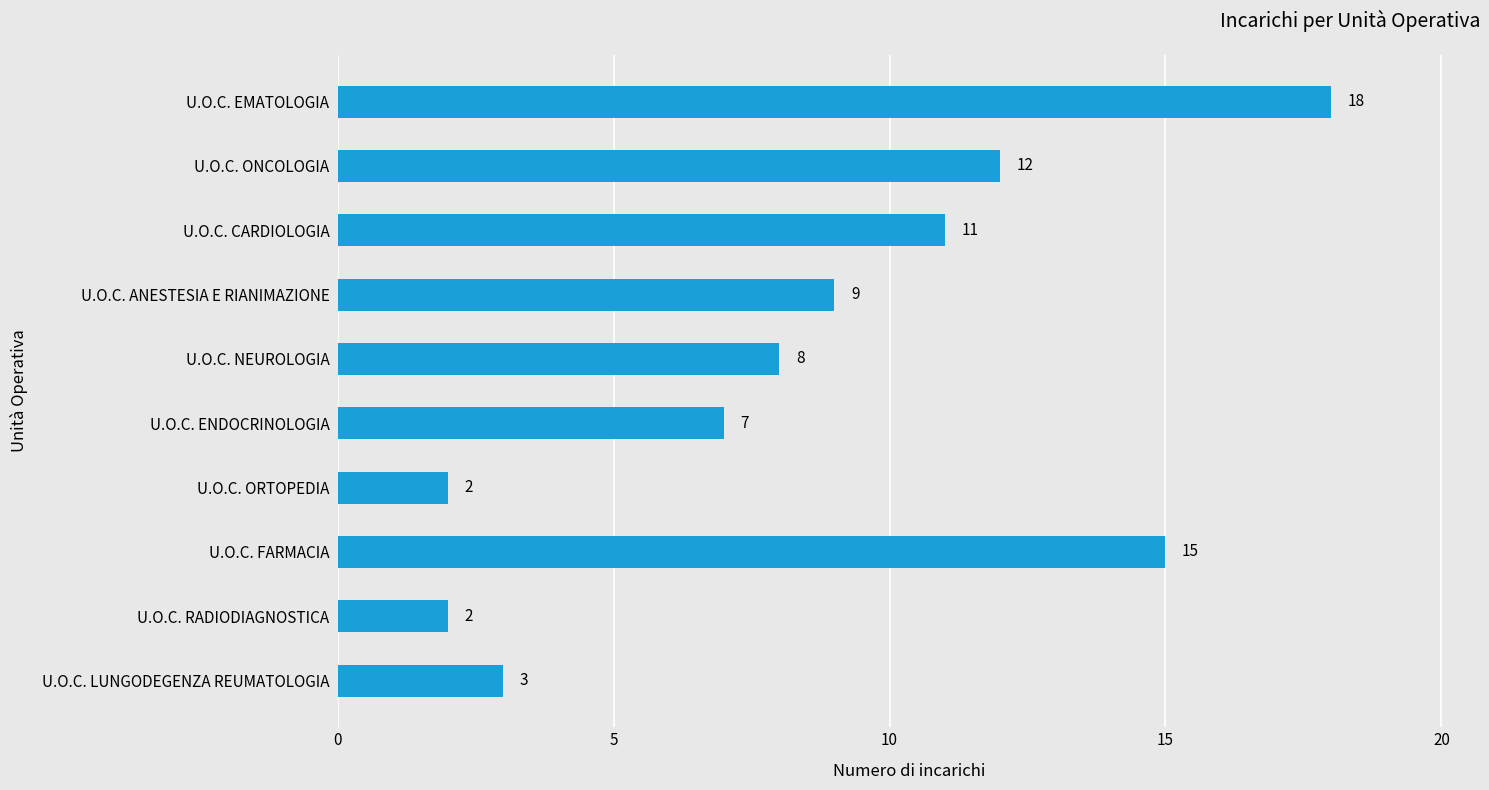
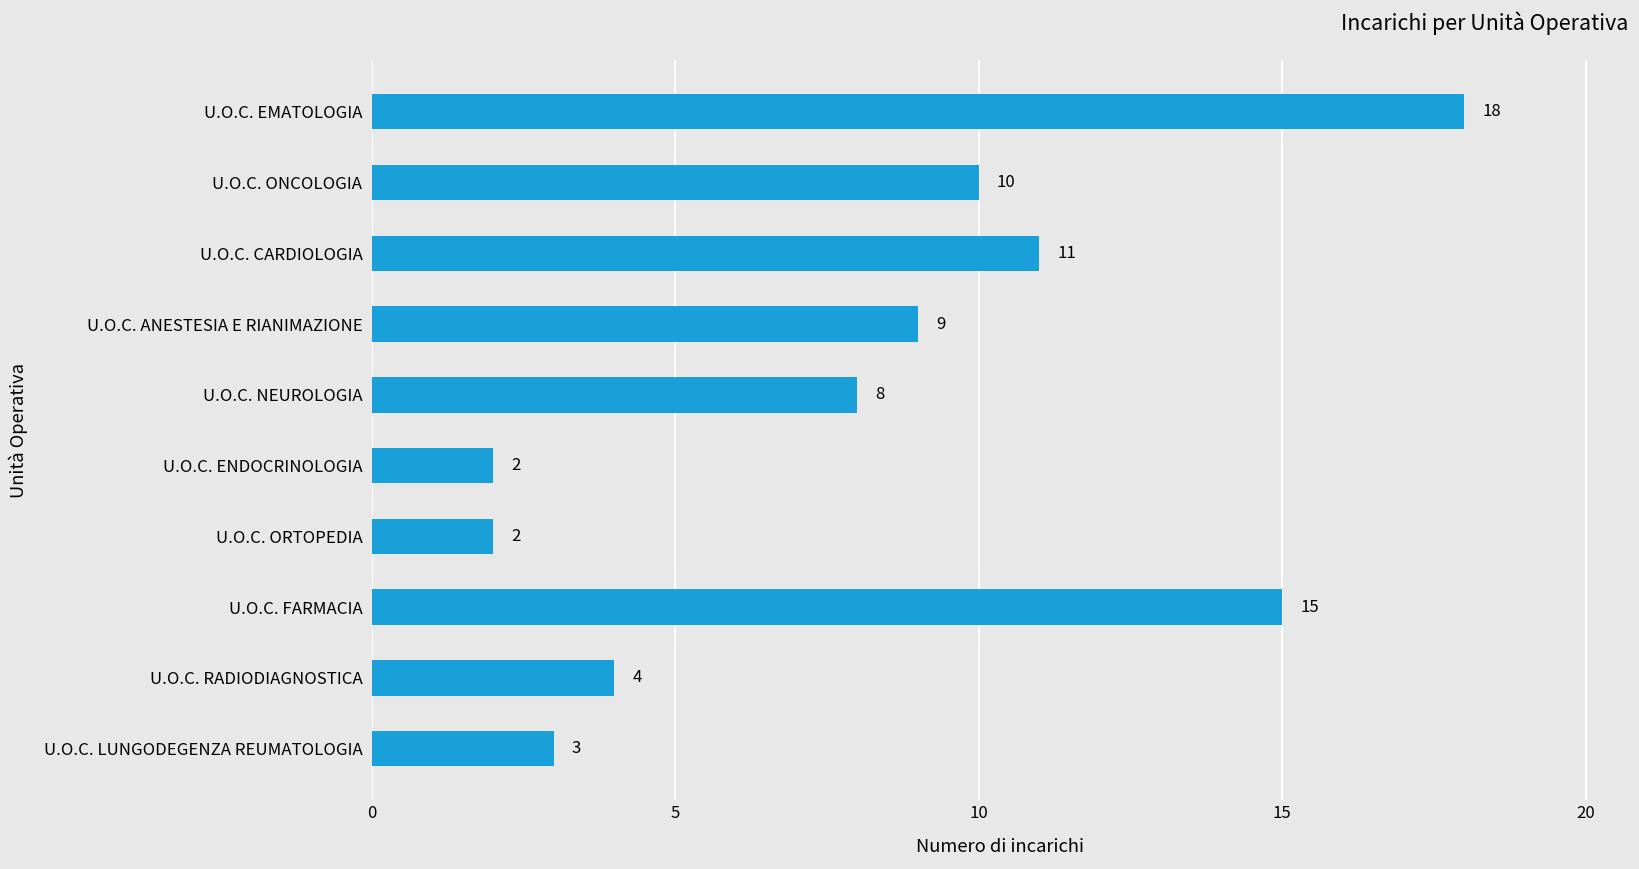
  {
    "U.O.C. EMATOLOGIA": 18,
-   "U.O.C. ONCOLOGIA": 12,
+   "U.O.C. ONCOLOGIA": 10,
    "U.O.C. CARDIOLOGIA": 11,
    "U.O.C. ANESTESIA E RIANIMAZIONE": 9,
    "U.O.C. NEUROLOGIA": 8,
-   "U.O.C. ENDOCRINOLOGIA": 7,
+   "U.O.C. ENDOCRINOLOGIA": 2,
    "U.O.C. ORTOPEDIA": 2,
    "U.O.C. FARMACIA": 15,
-   "U.O.C. RADIODIAGNOSTICA": 2,
+   "U.O.C. RADIODIAGNOSTICA": 4,
    "U.O.C. LUNGODEGENZA REUMATOLOGIA": 3
  }
